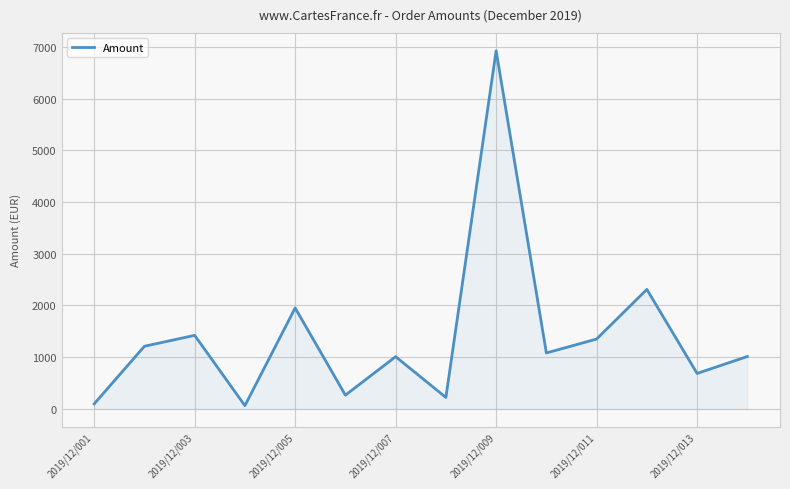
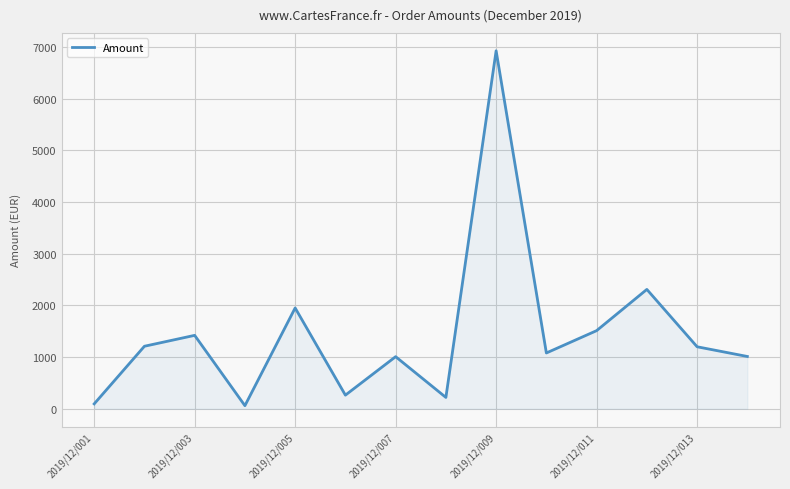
  {
    "2019/12/001": 100,
    "2019/12/003": 1400,
    "2019/12/005": 2000,
    "2019/12/007": 1000,
    "2019/12/009": 6900,
-   "2019/12/011": 1300,
-   "2019/12/013": 700
+   "2019/12/011": 1500,
+   "2019/12/013": 1200
  }
